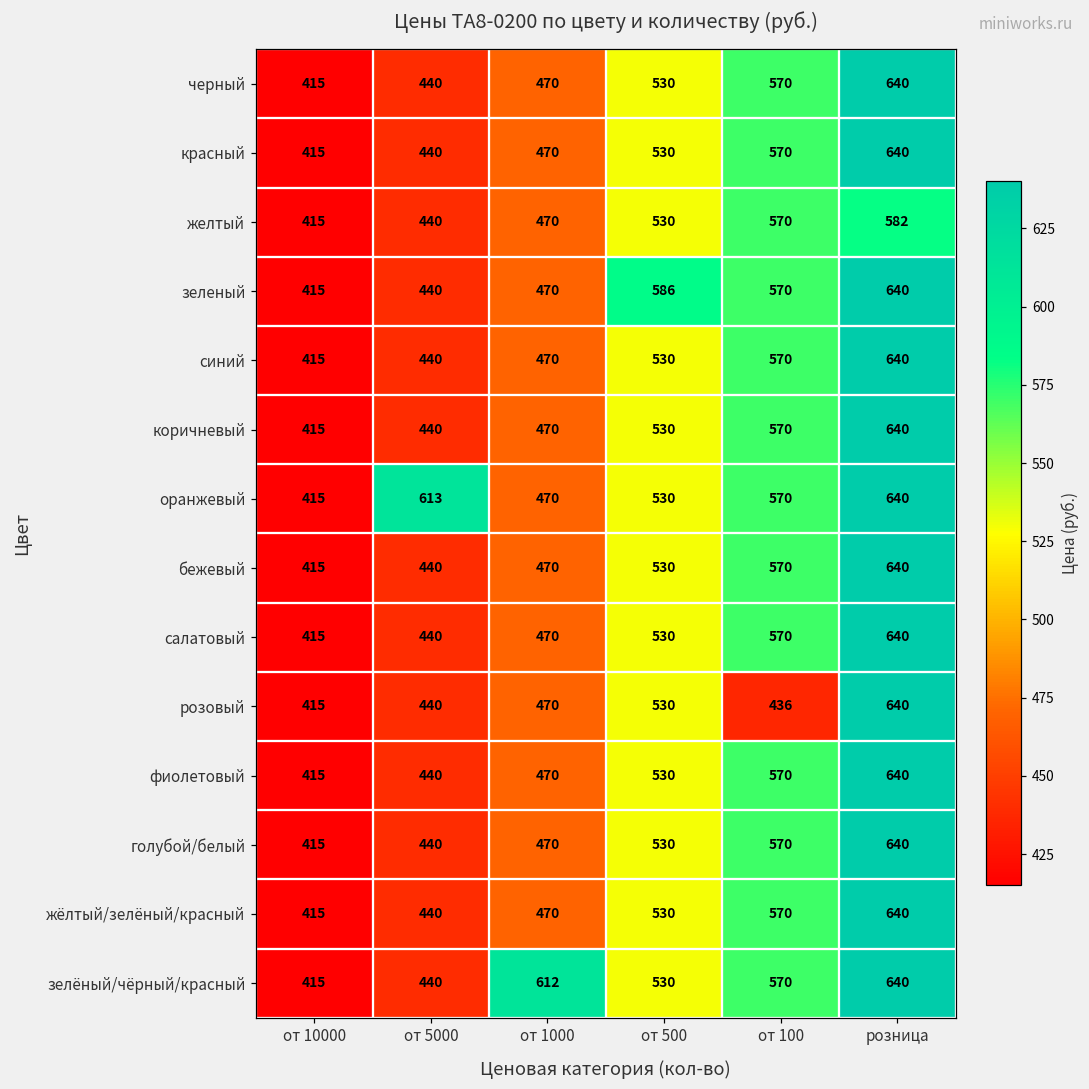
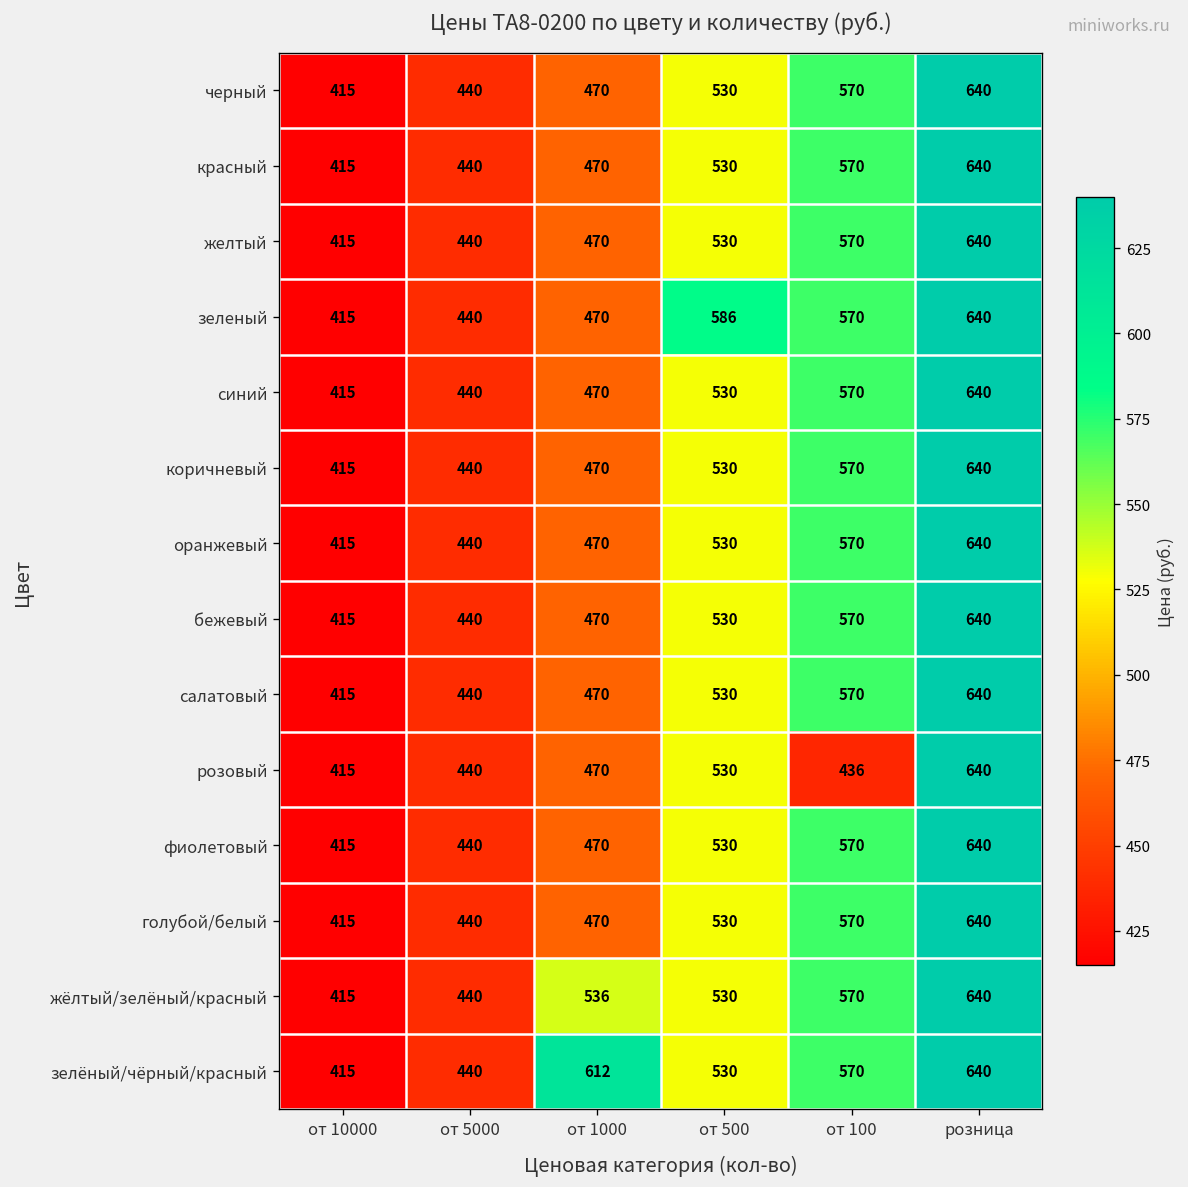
  {
    "черный": {
      "от 10000": 415,
      "от 5000": 440,
      "от 1000": 470,
      "от 500": 530,
      "от 100": 570,
      "розница": 640
    },
    "красный": {
      "от 10000": 415,
      "от 5000": 440,
      "от 1000": 470,
      "от 500": 530,
      "от 100": 570,
      "розница": 640
    },
    "желтый": {
      "от 10000": 415,
      "от 5000": 440,
      "от 1000": 470,
      "от 500": 530,
      "от 100": 570,
-     "розница": 582
+     "розница": 640
    },
    "зеленый": {
      "от 10000": 415,
      "от 5000": 440,
      "от 1000": 470,
      "от 500": 586,
      "от 100": 570,
      "розница": 640
    },
    "синий": {
      "от 10000": 415,
      "от 5000": 440,
      "от 1000": 470,
      "от 500": 530,
      "от 100": 570,
      "розница": 640
    },
    "коричневый": {
      "от 10000": 415,
      "от 5000": 440,
      "от 1000": 470,
      "от 500": 530,
      "от 100": 570,
      "розница": 640
    },
    "оранжевый": {
      "от 10000": 415,
-     "от 5000": 613,
+     "от 5000": 440,
      "от 1000": 470,
      "от 500": 530,
      "от 100": 570,
      "розница": 640
    },
    "бежевый": {
      "от 10000": 415,
      "от 5000": 440,
      "от 1000": 470,
      "от 500": 530,
      "от 100": 570,
      "розница": 640
    },
    "салатовый": {
      "от 10000": 415,
      "от 5000": 440,
      "от 1000": 470,
      "от 500": 530,
      "от 100": 570,
      "розница": 640
    },
    "розовый": {
      "от 10000": 415,
      "от 5000": 440,
      "от 1000": 470,
      "от 500": 530,
      "от 100": 436,
      "розница": 640
    },
    "фиолетовый": {
      "от 10000": 415,
      "от 5000": 440,
      "от 1000": 470,
      "от 500": 530,
      "от 100": 570,
      "розница": 640
    },
    "голубой/белый": {
      "от 10000": 415,
      "от 5000": 440,
      "от 1000": 470,
      "от 500": 530,
      "от 100": 570,
      "розница": 640
    },
    "жёлтый/зелёный/красный": {
      "от 10000": 415,
      "от 5000": 440,
-     "от 1000": 470,
+     "от 1000": 536,
      "от 500": 530,
      "от 100": 570,
      "розница": 640
    },
    "зелёный/чёрный/красный": {
      "от 10000": 415,
      "от 5000": 440,
      "от 1000": 612,
      "от 500": 530,
      "от 100": 570,
      "розница": 640
    }
  }
